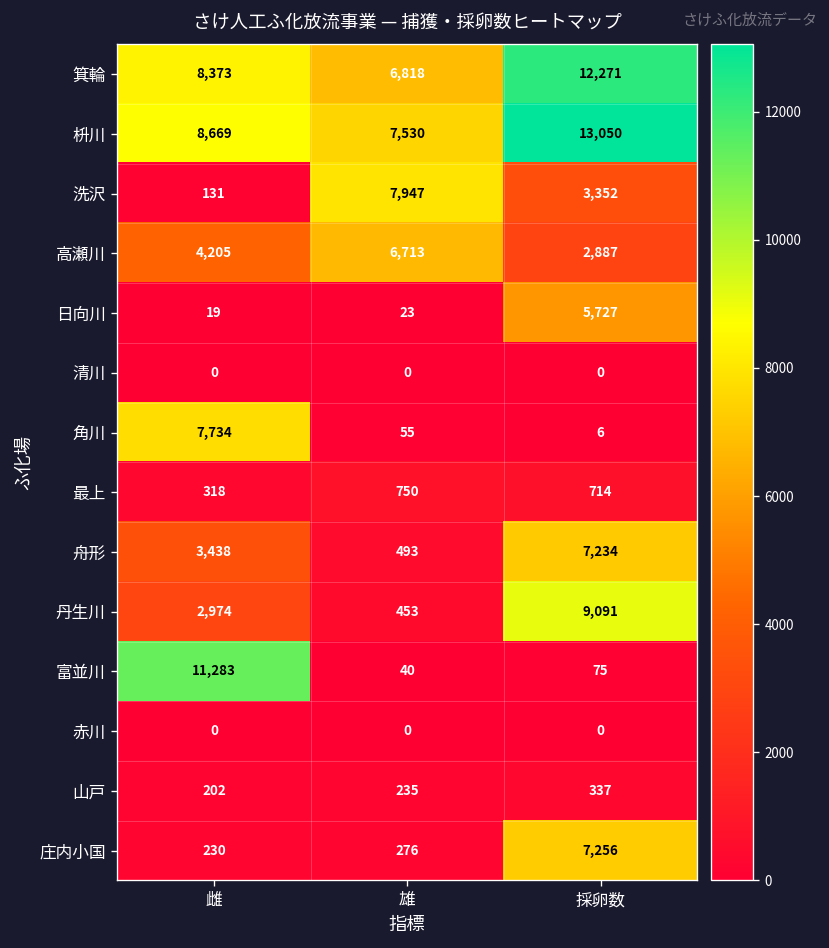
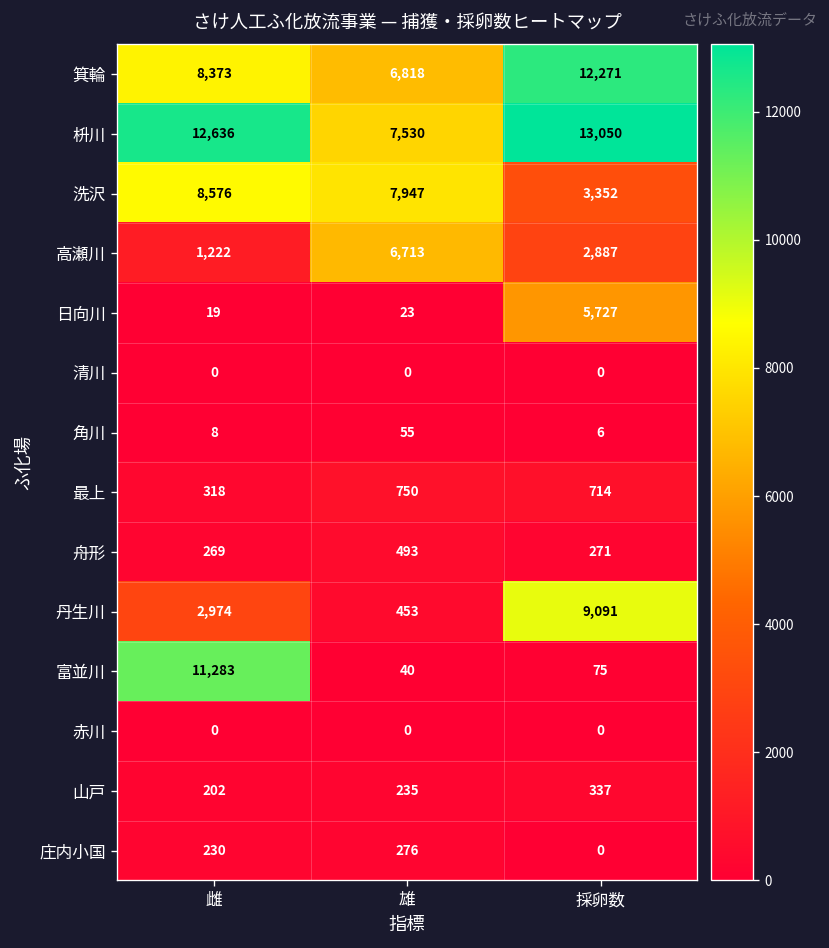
  {
    "箕輪": {
      "雌": "8,373",
      "雄": "6,818",
      "採卵数": "12,271"
    },
    "枡川": {
-     "雌": "8,669",
+     "雌": "12,636",
      "雄": "7,530",
      "採卵数": "13,050"
    },
    "洗沢": {
-     "雌": "131",
+     "雌": "8,576",
      "雄": "7,947",
      "採卵数": "3,352"
    },
    "高瀬川": {
-     "雌": "4,205",
+     "雌": "1,222",
      "雄": "6,713",
      "採卵数": "2,887"
    },
    "日向川": {
      "雌": "19",
      "雄": "23",
      "採卵数": "5,727"
    },
    "清川": {
      "雌": "0",
      "雄": "0",
      "採卵数": "0"
    },
    "角川": {
-     "雌": "7,734",
+     "雌": "8",
      "雄": "55",
      "採卵数": "6"
    },
    "最上": {
      "雌": "318",
      "雄": "750",
      "採卵数": "714"
    },
    "舟形": {
-     "雌": "3,438",
+     "雌": "269",
      "雄": "493",
-     "採卵数": "7,234"
+     "採卵数": "271"
    },
    "丹生川": {
      "雌": "2,974",
      "雄": "453",
      "採卵数": "9,091"
    },
    "富並川": {
      "雌": "11,283",
      "雄": "40",
      "採卵数": "75"
    },
    "赤川": {
      "雌": "0",
      "雄": "0",
      "採卵数": "0"
    },
    "山戸": {
      "雌": "202",
      "雄": "235",
      "採卵数": "337"
    },
    "庄内小国": {
      "雌": "230",
      "雄": "276",
-     "採卵数": "7,256"
+     "採卵数": "0"
    }
  }
